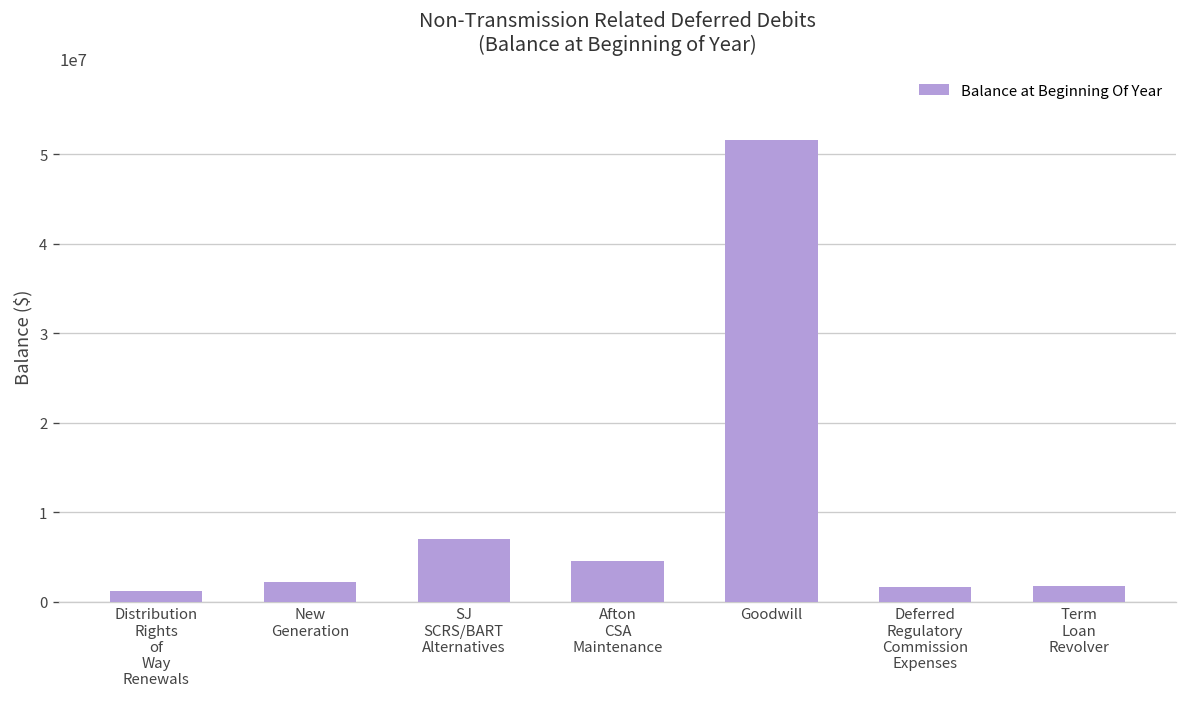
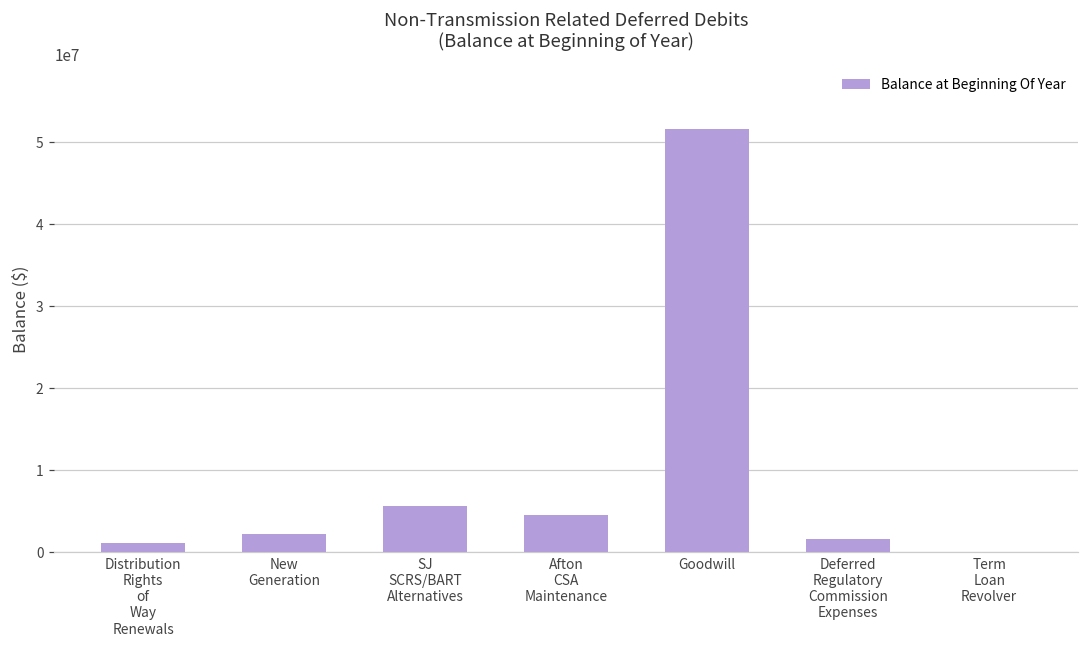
  {
    "Distribution Rights of Way Renewals": 1000000,
    "New Generation": 2000000,
-   "SJ SCRS/BART Alternatives": 7000000,
+   "SJ SCRS/BART Alternatives": 6000000,
    "Afton CSA Maintenance": 5000000,
    "Goodwill": 52000000,
    "Deferred Regulatory Commission Expenses": 2000000,
-   "Term Loan Revolver": 2000000
+   "Term Loan Revolver": 0
  }
